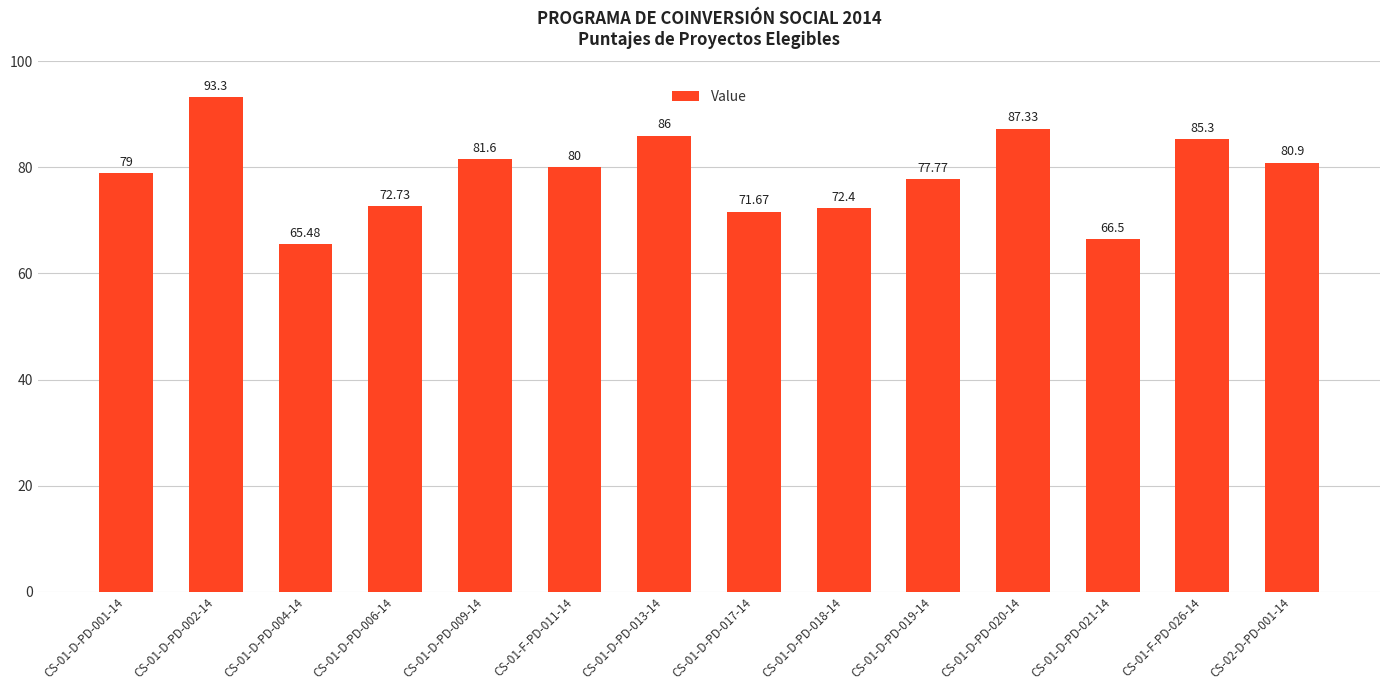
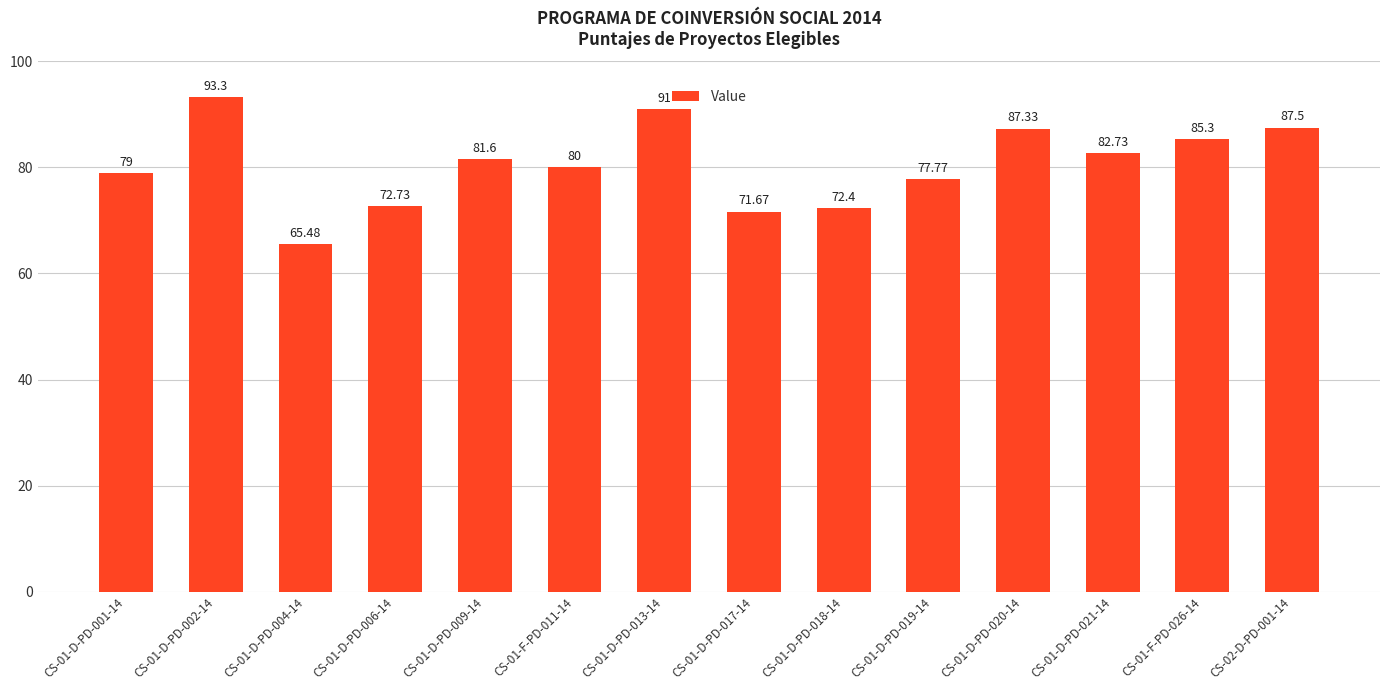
  {
    "CS-01-D-PD-001-14": 79,
    "CS-01-D-PD-002-14": 93.3,
    "CS-01-D-PD-004-14": 65.48,
    "CS-01-D-PD-006-14": 72.73,
    "CS-01-D-PD-009-14": 81.6,
    "CS-01-F-PD-011-14": 80,
-   "CS-01-D-PD-013-14": 86,
+   "CS-01-D-PD-013-14": 91,
    "CS-01-D-PD-017-14": 71.67,
    "CS-01-D-PD-018-14": 72.4,
    "CS-01-D-PD-019-14": 77.77,
    "CS-01-D-PD-020-14": 87.33,
-   "CS-01-D-PD-021-14": 66.5,
+   "CS-01-D-PD-021-14": 82.73,
    "CS-01-F-PD-026-14": 85.3,
-   "CS-02-D-PD-001-14": 80.9
+   "CS-02-D-PD-001-14": 87.5
  }
